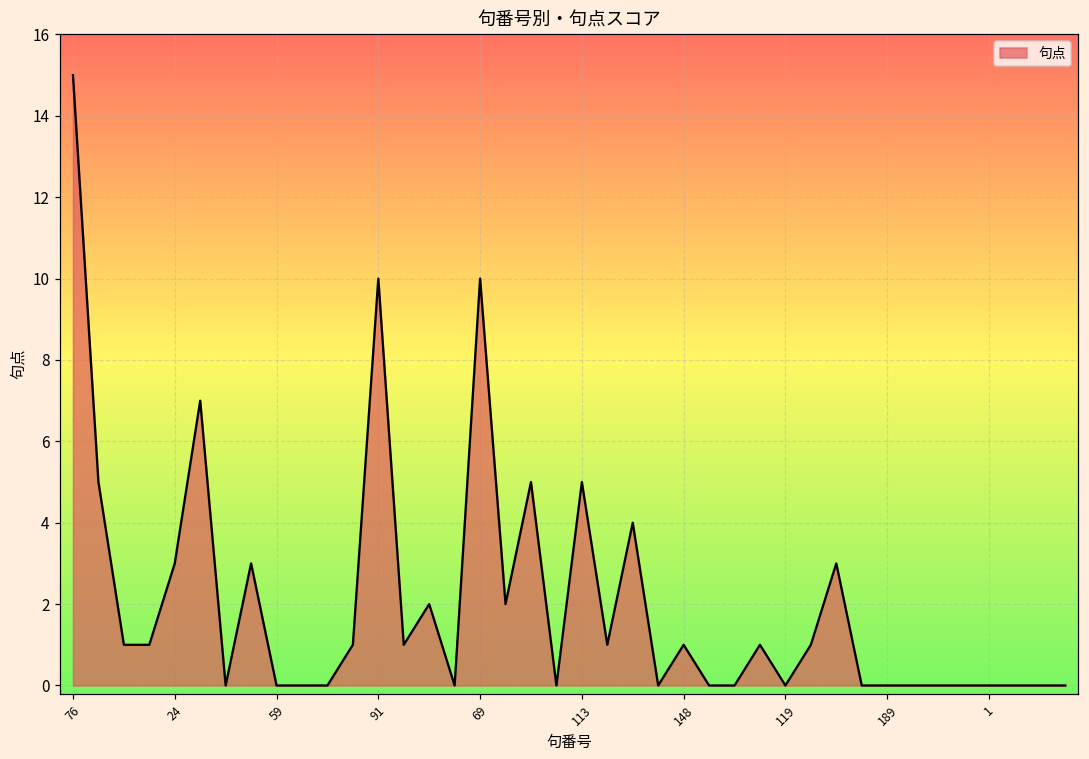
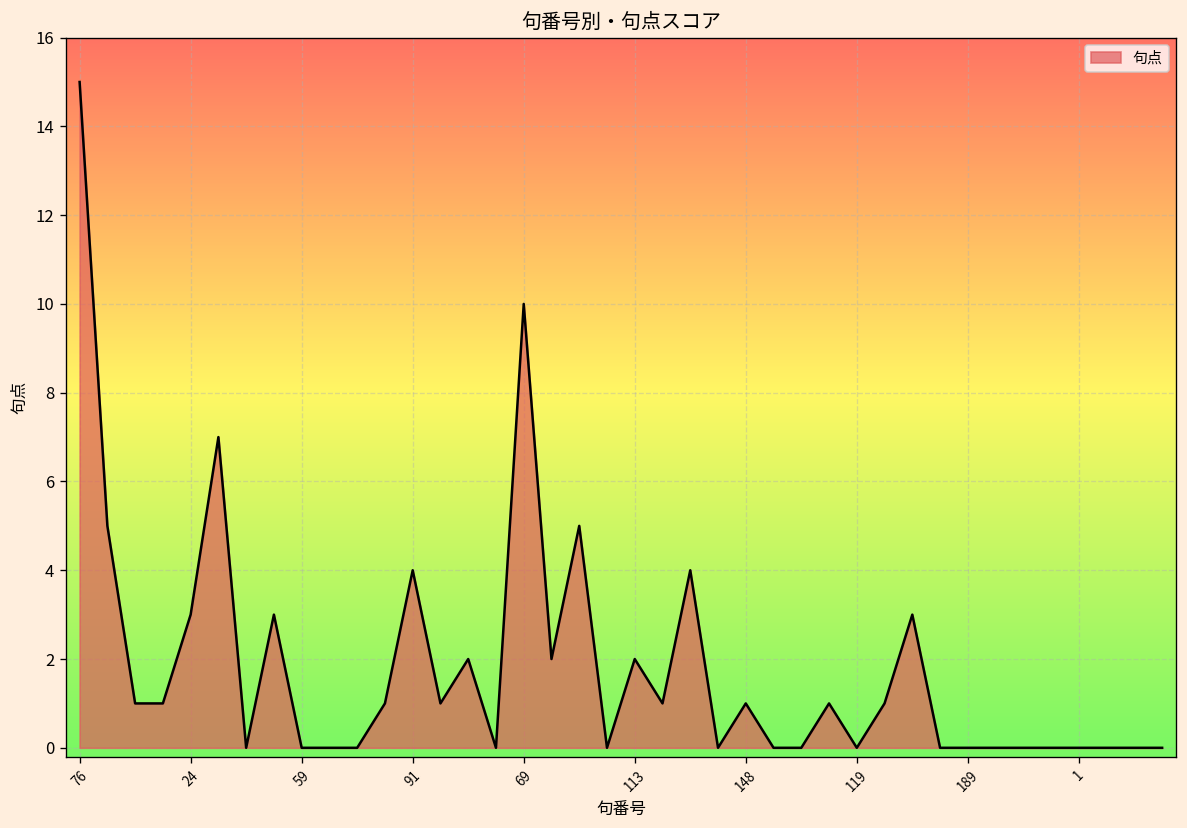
  {
    "76": 15,
    "24": 3,
    "59": 0,
-   "91": 10,
+   "91": 4,
    "69": 10,
-   "113": 5,
+   "113": 2,
    "148": 1,
    "119": 0,
    "189": 0
  }
